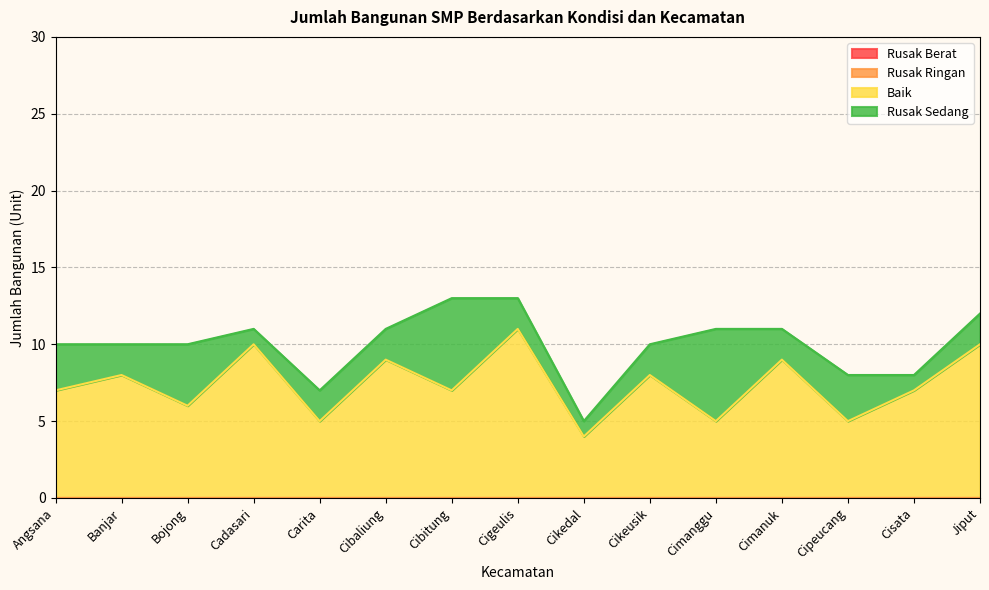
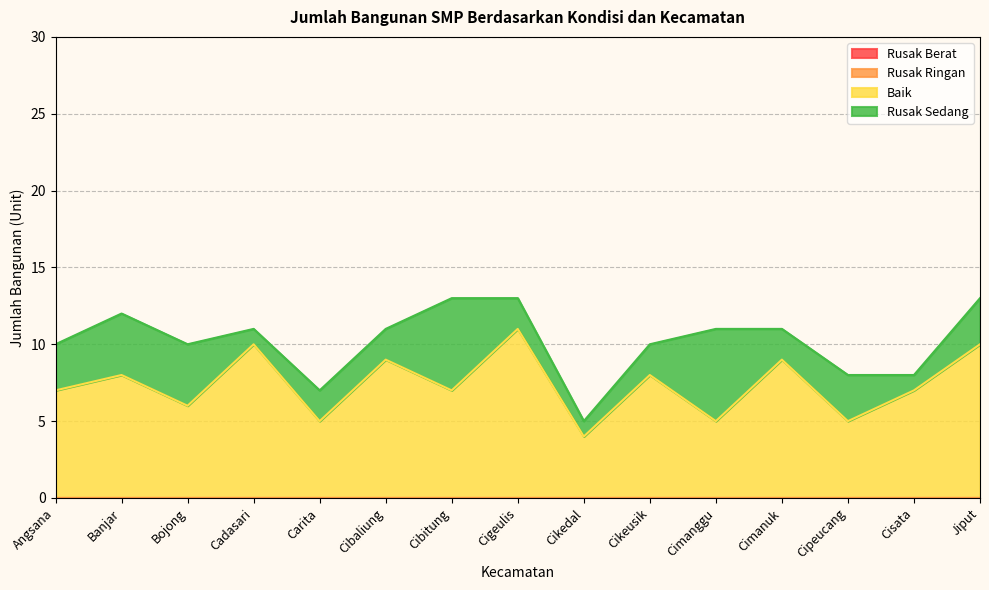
  {
    "Rusak Ringan": {
      "Angsana": 0,
      "Banjar": 0,
      "Bojong": 0,
      "Cadasari": 0,
      "Carita": 0,
      "Cibaliung": 0,
      "Cibitung": 0,
      "Cigeulis": 0,
      "Cikedal": 0,
      "Cikeusik": 0,
      "Cimanggu": 0,
      "Cimanuk": 0,
      "Cipeucang": 0,
      "Cisata": 0,
      "Jiput": 0
    },
    "Baik": {
      "Angsana": 7,
      "Banjar": 8,
      "Bojong": 6,
      "Cadasari": 10,
      "Carita": 5,
      "Cibaliung": 9,
      "Cibitung": 7,
      "Cigeulis": 11,
      "Cikedal": 4,
      "Cikeusik": 8,
      "Cimanggu": 5,
      "Cimanuk": 9,
      "Cipeucang": 5,
      "Cisata": 7,
      "Jiput": 10
    },
    "Rusak Sedang": {
      "Angsana": 3,
-     "Banjar": 2,
+     "Banjar": 4,
      "Bojong": 4,
      "Cadasari": 1,
      "Carita": 2,
      "Cibaliung": 2,
      "Cibitung": 6,
      "Cigeulis": 2,
      "Cikedal": 1,
      "Cikeusik": 2,
      "Cimanggu": 6,
      "Cimanuk": 2,
      "Cipeucang": 3,
      "Cisata": 1,
-     "Jiput": 2
+     "Jiput": 3
    }
  }
